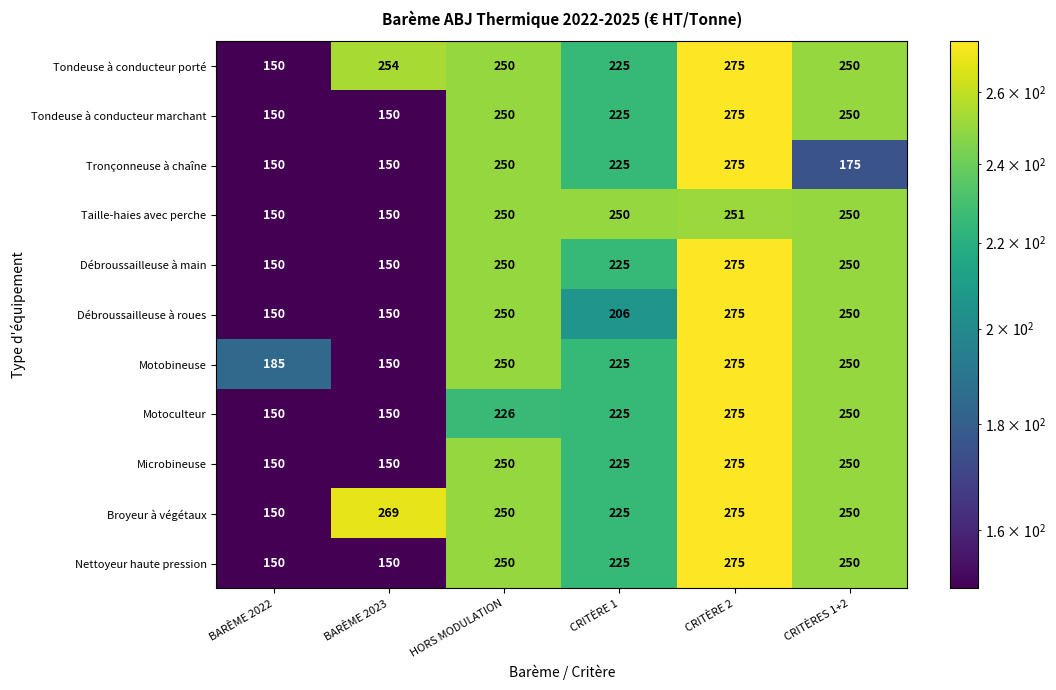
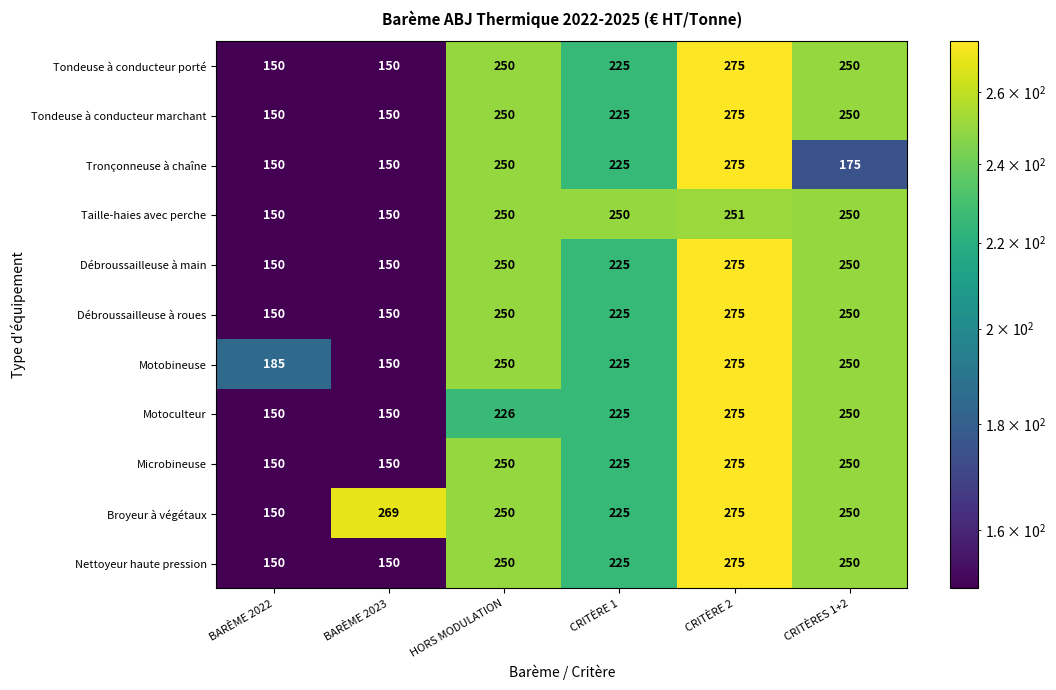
  {
    "Tondeuse à conducteur porté": {
      "BARÈME 2022": 150,
-     "BARÈME 2023": 254,
+     "BARÈME 2023": 150,
      "HORS MODULATION": 250,
      "CRITÈRE 1": 225,
      "CRITÈRE 2": 275,
      "CRITÈRES 1+2": 250
    },
    "Tondeuse à conducteur marchant": {
      "BARÈME 2022": 150,
      "BARÈME 2023": 150,
      "HORS MODULATION": 250,
      "CRITÈRE 1": 225,
      "CRITÈRE 2": 275,
      "CRITÈRES 1+2": 250
    },
    "Tronçonneuse à chaîne": {
      "BARÈME 2022": 150,
      "BARÈME 2023": 150,
      "HORS MODULATION": 250,
      "CRITÈRE 1": 225,
      "CRITÈRE 2": 275,
      "CRITÈRES 1+2": 175
    },
    "Taille-haies avec perche": {
      "BARÈME 2022": 150,
      "BARÈME 2023": 150,
      "HORS MODULATION": 250,
      "CRITÈRE 1": 250,
      "CRITÈRE 2": 251,
      "CRITÈRES 1+2": 250
    },
    "Débroussailleuse à main": {
      "BARÈME 2022": 150,
      "BARÈME 2023": 150,
      "HORS MODULATION": 250,
      "CRITÈRE 1": 225,
      "CRITÈRE 2": 275,
      "CRITÈRES 1+2": 250
    },
    "Débroussailleuse à roues": {
      "BARÈME 2022": 150,
      "BARÈME 2023": 150,
      "HORS MODULATION": 250,
-     "CRITÈRE 1": 206,
+     "CRITÈRE 1": 225,
      "CRITÈRE 2": 275,
      "CRITÈRES 1+2": 250
    },
    "Motobineuse": {
      "BARÈME 2022": 185,
      "BARÈME 2023": 150,
      "HORS MODULATION": 250,
      "CRITÈRE 1": 225,
      "CRITÈRE 2": 275,
      "CRITÈRES 1+2": 250
    },
    "Motoculteur": {
      "BARÈME 2022": 150,
      "BARÈME 2023": 150,
      "HORS MODULATION": 226,
      "CRITÈRE 1": 225,
      "CRITÈRE 2": 275,
      "CRITÈRES 1+2": 250
    },
    "Microbineuse": {
      "BARÈME 2022": 150,
      "BARÈME 2023": 150,
      "HORS MODULATION": 250,
      "CRITÈRE 1": 225,
      "CRITÈRE 2": 275,
      "CRITÈRES 1+2": 250
    },
    "Broyeur à végétaux": {
      "BARÈME 2022": 150,
      "BARÈME 2023": 269,
      "HORS MODULATION": 250,
      "CRITÈRE 1": 225,
      "CRITÈRE 2": 275,
      "CRITÈRES 1+2": 250
    },
    "Nettoyeur haute pression": {
      "BARÈME 2022": 150,
      "BARÈME 2023": 150,
      "HORS MODULATION": 250,
      "CRITÈRE 1": 225,
      "CRITÈRE 2": 275,
      "CRITÈRES 1+2": 250
    }
  }
